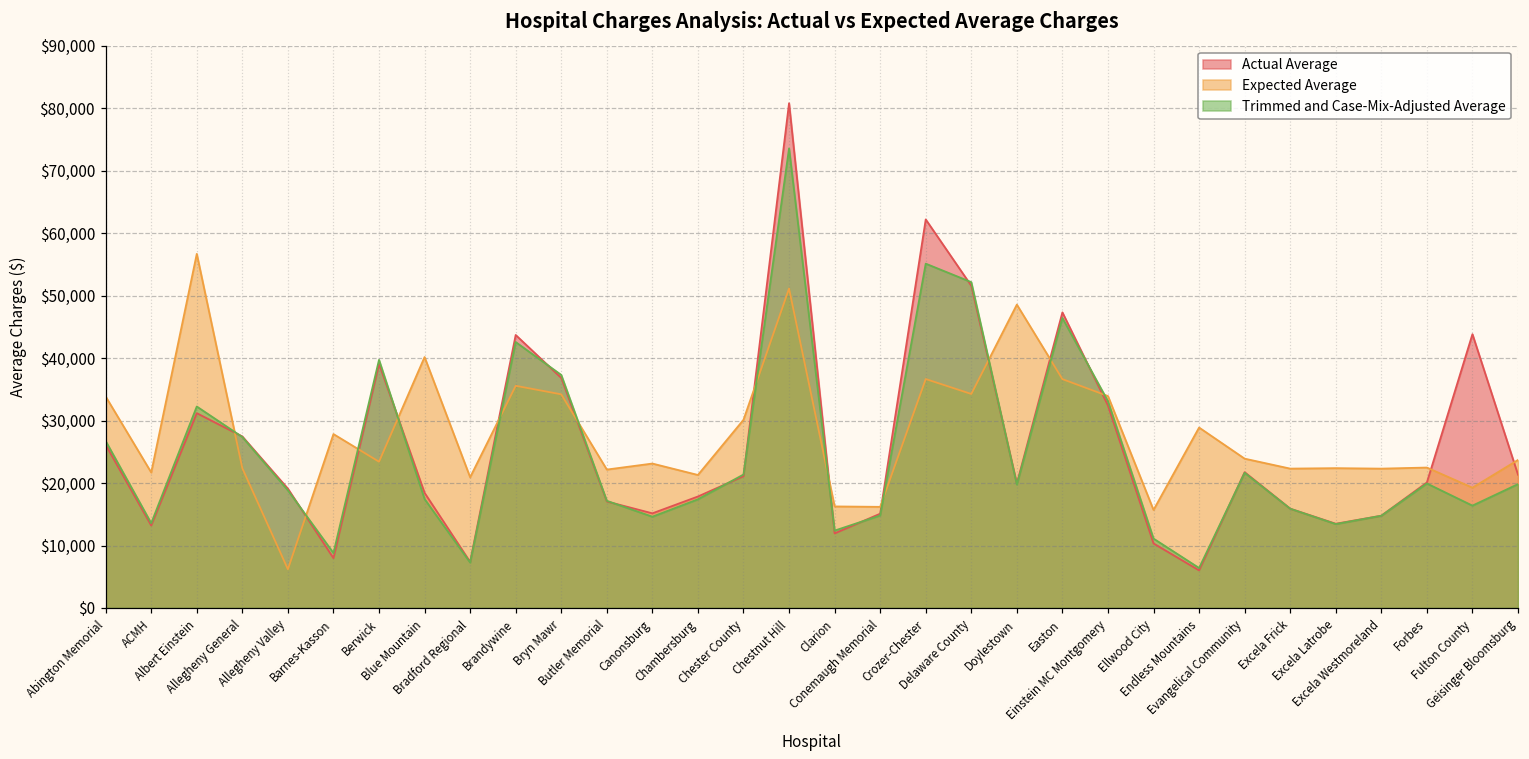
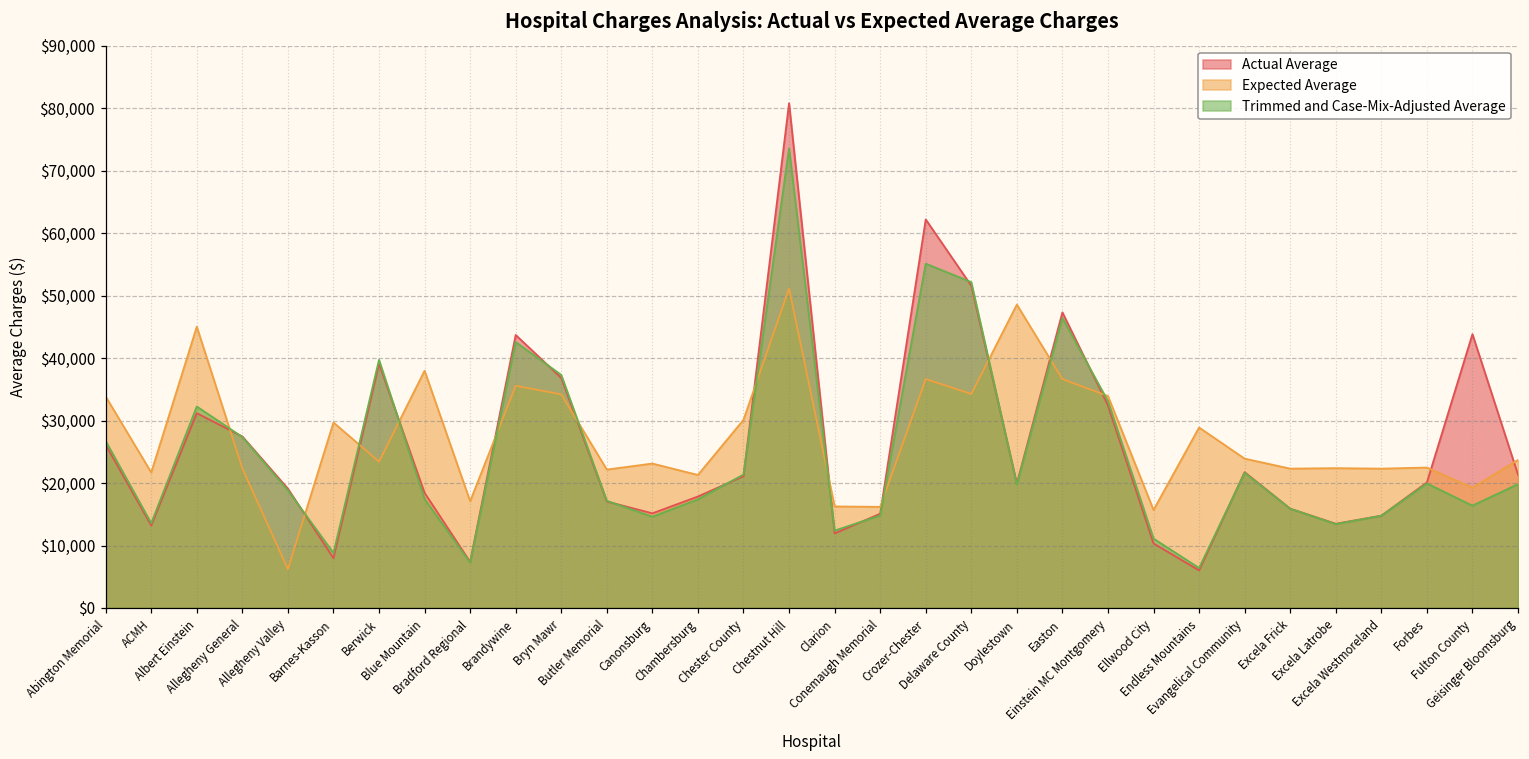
  {
    "Actual Average": {
      "Abington Memorial": "$26,000",
      "Albert Einstein": "$31,000",
      "Barnes-Kasson": "$8,000",
      "Berwick": "$39,000",
      "Blue Mountain": "$18,000",
      "Brandywine": "$44,000",
      "Bryn Mawr": "$37,000",
      "Canonsburg": "$15,000",
      "Chestnut Hill": "$81,000",
      "Crozer-Chester": "$62,000",
      "Delaware County": "$52,000",
      "Easton": "$47,000",
      "Einstein MC Montgomery": "$32,000",
      "Ellwood City": "$10,000",
      "Fulton County": "$44,000",
      "Geisinger Bloomsburg": "$21,000"
    },
    "Expected Average": {
      "Abington Memorial": "$34,000",
      "ACMH": "$22,000",
-     "Albert Einstein": "$57,000",
+     "Albert Einstein": "$45,000",
      "Allegheny General": "$22,000",
      "Allegheny Valley": "$6,000",
-     "Barnes-Kasson": "$28,000",
+     "Barnes-Kasson": "$30,000",
      "Berwick": "$23,000",
-     "Blue Mountain": "$40,000",
-     "Bradford Regional": "$21,000",
+     "Blue Mountain": "$38,000",
+     "Bradford Regional": "$17,000",
      "Brandywine": "$36,000",
      "Bryn Mawr": "$34,000",
      "Butler Memorial": "$22,000",
      "Canonsburg": "$23,000",
      "Chambersburg": "$21,000",
      "Chester County": "$30,000",
      "Chestnut Hill": "$51,000",
      "Clarion": "$16,000",
      "Conemaugh Memorial": "$16,000",
      "Crozer-Chester": "$37,000",
      "Delaware County": "$34,000",
      "Doylestown": "$49,000",
      "Easton": "$37,000",
      "Einstein MC Montgomery": "$34,000",
      "Ellwood City": "$16,000",
      "Endless Mountains": "$29,000",
      "Evangelical Community": "$24,000",
      "Excela Frick": "$22,000",
      "Excela Latrobe": "$22,000",
      "Excela Westmoreland": "$22,000",
      "Forbes": "$22,000",
      "Fulton County": "$19,000",
      "Geisinger Bloomsburg": "$24,000"
    },
    "Trimmed and Case-Mix-Adjusted Average": {
      "Abington Memorial": "$27,000",
      "Albert Einstein": "$32,000",
      "Barnes-Kasson": "$9,000",
      "Berwick": "$40,000",
      "Blue Mountain": "$17,000",
      "Brandywine": "$43,000",
      "Bryn Mawr": "$37,000",
      "Canonsburg": "$15,000",
      "Chestnut Hill": "$74,000",
      "Crozer-Chester": "$55,000",
      "Delaware County": "$52,000",
      "Easton": "$46,000",
      "Einstein MC Montgomery": "$33,000",
      "Ellwood City": "$11,000",
      "Fulton County": "$16,000",
      "Geisinger Bloomsburg": "$20,000"
    }
  }
